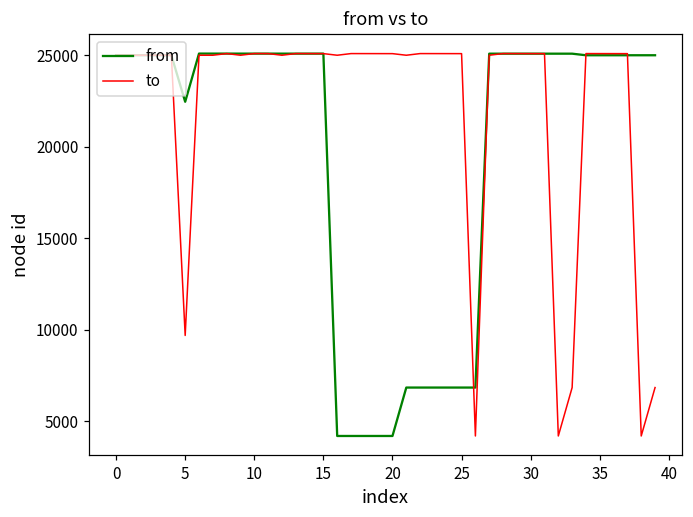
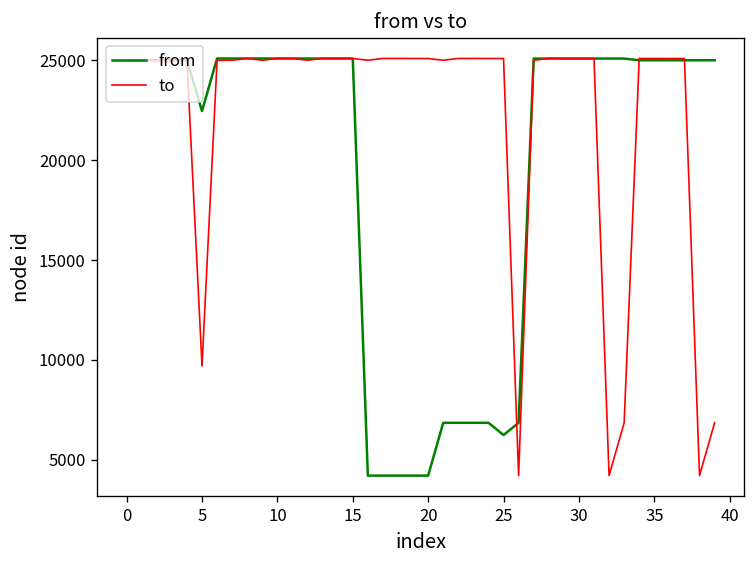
  {
    "from": {
      "5": 22500,
      "20": 4200,
-     "25": 6900
+     "25": 6200
    },
    "to": {
      "5": 9700,
      "20": 25100,
      "25": 25100
    }
  }
